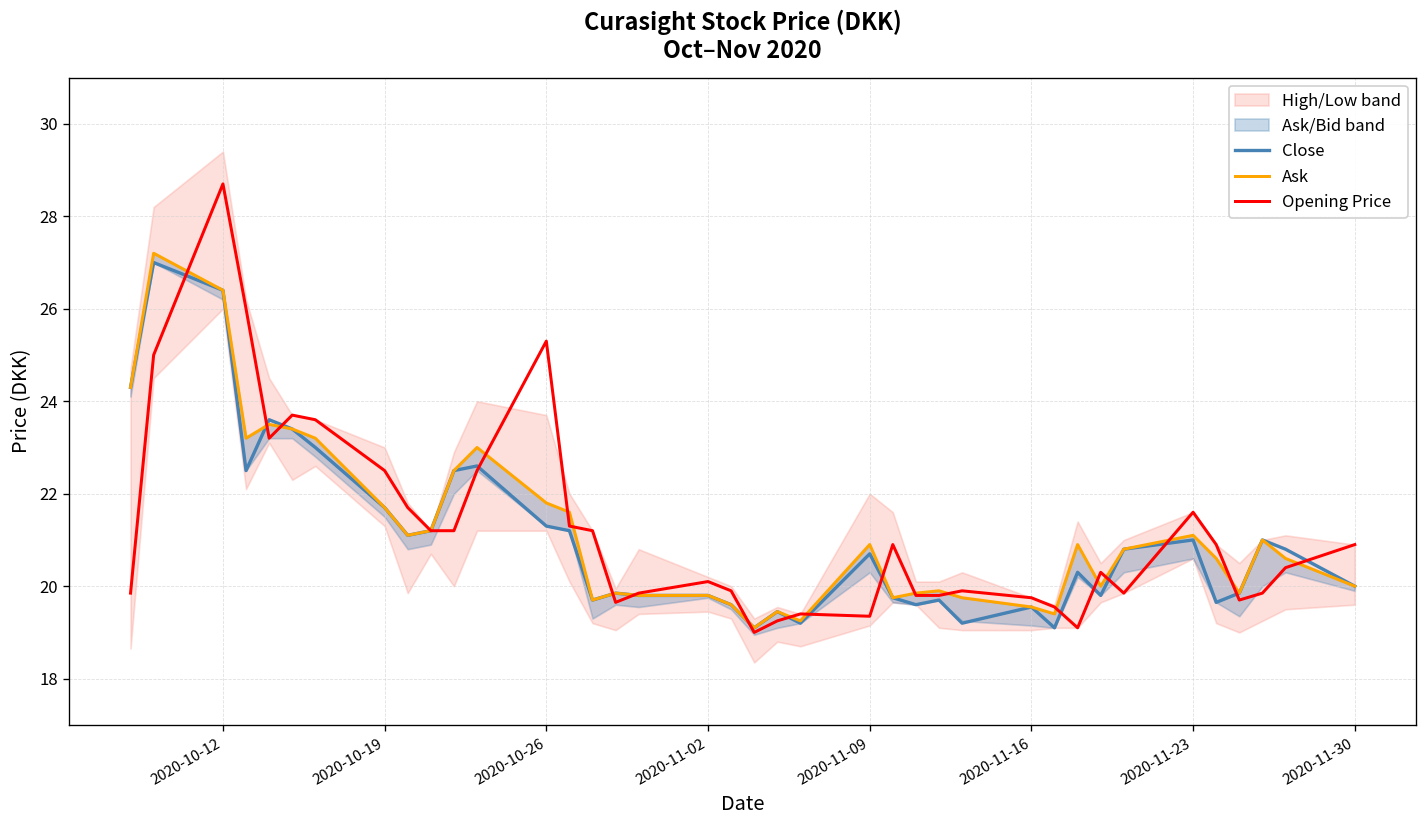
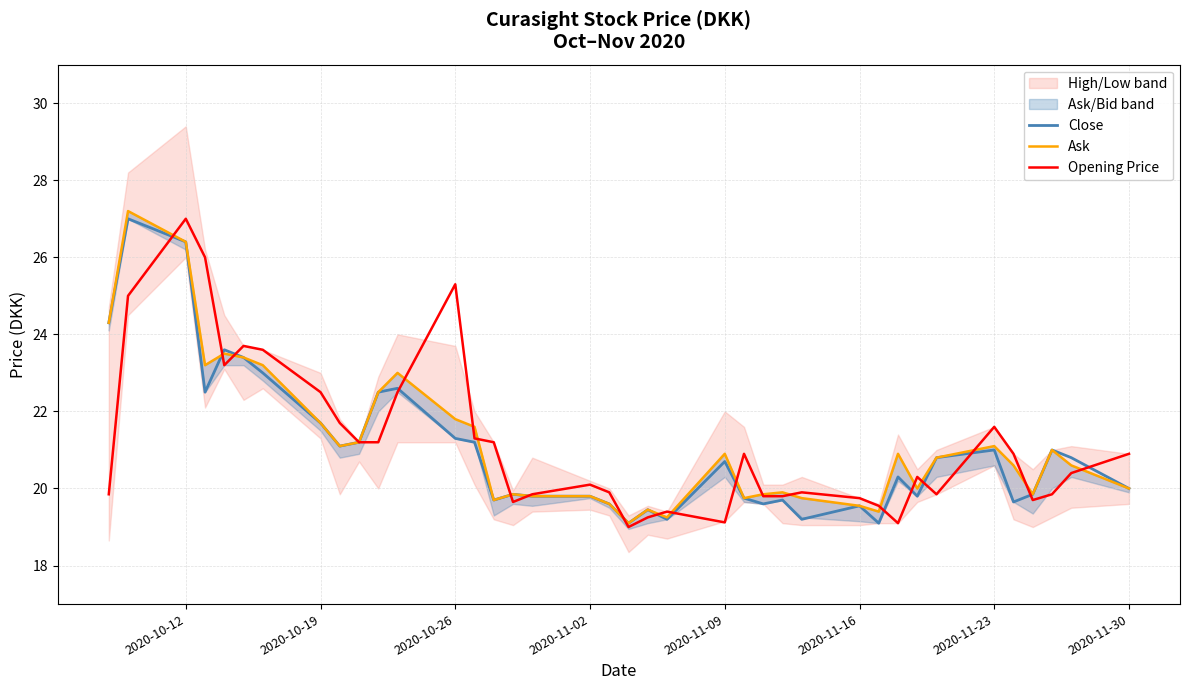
  {
    "Opening Price": {
-     "2020-10-12": 28.7,
+     "2020-10-12": 27.0,
      "2020-10-19": 22.5,
      "2020-10-26": 25.3,
      "2020-11-02": 20.1,
-     "2020-11-09": 19.4
+     "2020-11-09": 19.1
    }
  }
